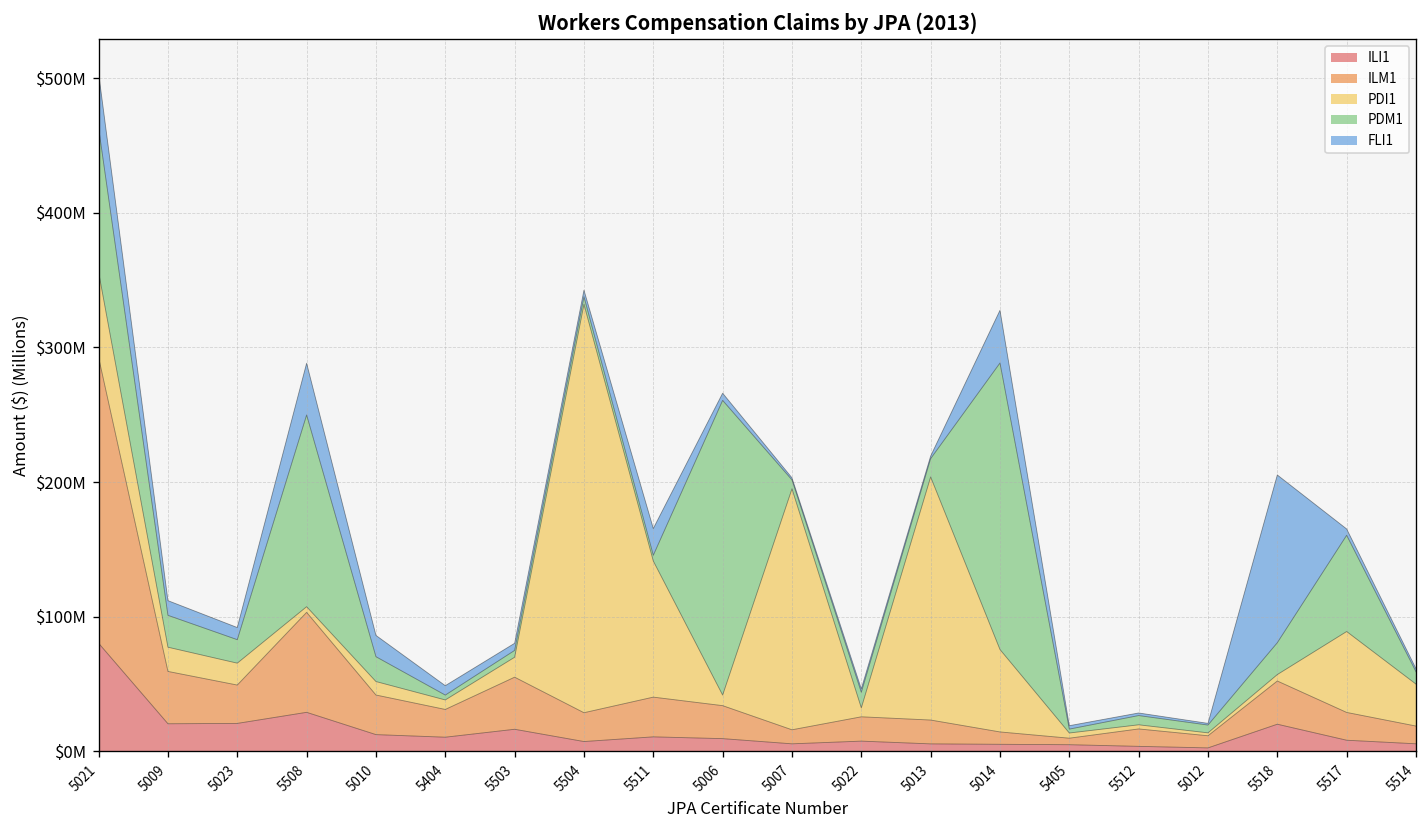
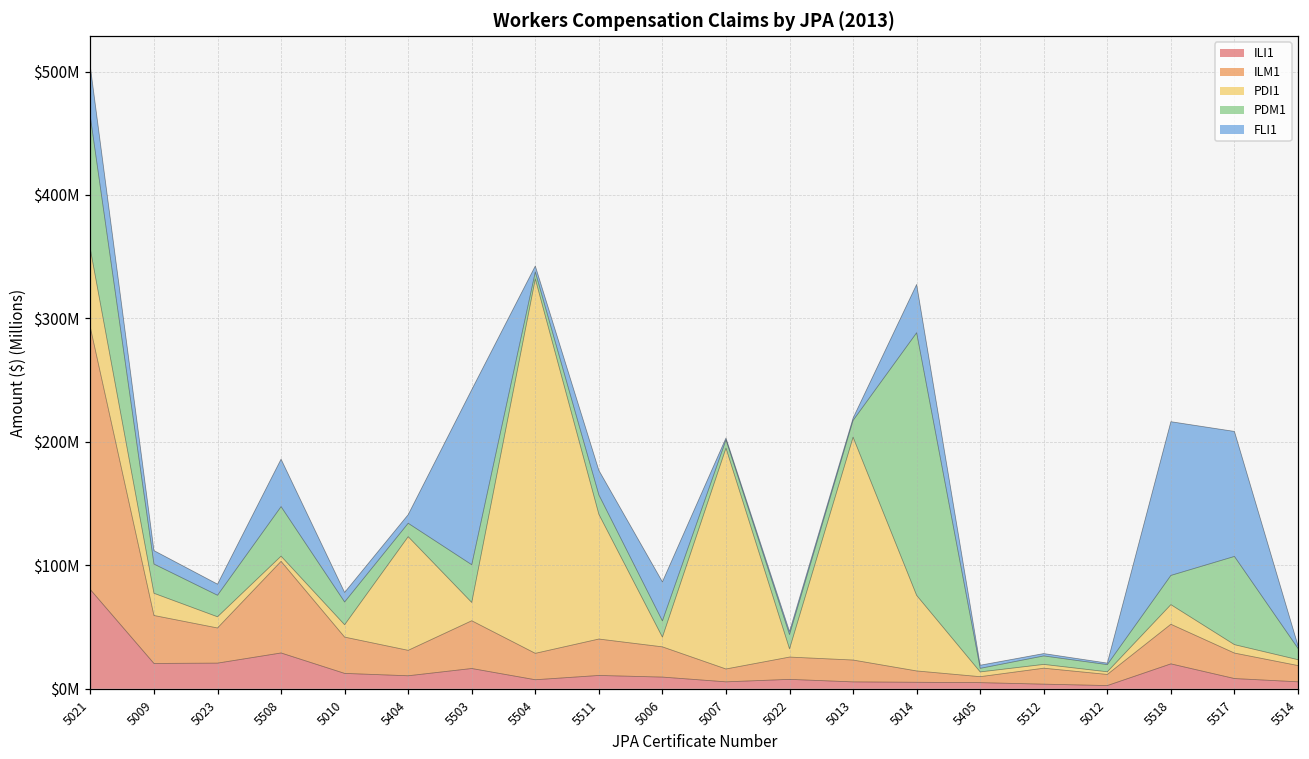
  {
    "PDI1": {
      "5021": "$63000000",
      "5009": "$18000000",
-     "5023": "$16000000",
+     "5023": "$9000000",
      "5508": "$4000000",
      "5010": "$10000000",
-     "5404": "$7000000",
+     "5404": "$92000000",
      "5503": "$15000000",
      "5504": "$303000000",
      "5511": "$101000000",
      "5006": "$8000000",
      "5007": "$179000000",
      "5022": "$7000000",
      "5013": "$181000000",
      "5014": "$61000000",
      "5405": "$4000000",
      "5512": "$3000000",
-     "5518": "$5000000",
-     "5517": "$60000000",
-     "5514": "$31000000"
+     "5518": "$16000000",
+     "5517": "$7000000",
+     "5514": "$5000000"
    },
    "PDM1": {
      "5021": "$107000000",
      "5009": "$24000000",
      "5023": "$17000000",
-     "5508": "$142000000",
+     "5508": "$40000000",
      "5010": "$18000000",
-     "5404": "$4000000",
-     "5503": "$5000000",
+     "5404": "$11000000",
+     "5503": "$31000000",
      "5504": "$6000000",
-     "5511": "$4000000",
-     "5006": "$219000000",
+     "5511": "$16000000",
+     "5006": "$13000000",
      "5022": "$12000000",
      "5014": "$213000000",
      "5405": "$3000000",
      "5518": "$24000000",
      "5517": "$71000000",
      "5514": "$9000000"
    },
    "FLI1": {
      "5021": "$41000000",
      "5009": "$11000000",
      "5023": "$9000000",
      "5508": "$38000000",
-     "5010": "$16000000",
+     "5010": "$8000000",
      "5404": "$7000000",
-     "5503": "$5000000",
+     "5503": "$142000000",
      "5504": "$5000000",
      "5511": "$20000000",
-     "5006": "$5000000",
+     "5006": "$32000000",
      "5022": "$3000000",
      "5014": "$39000000",
      "5405": "$3000000",
      "5518": "$125000000",
-     "5517": "$5000000",
+     "5517": "$101000000",
      "5514": "$2000000"
    }
  }
